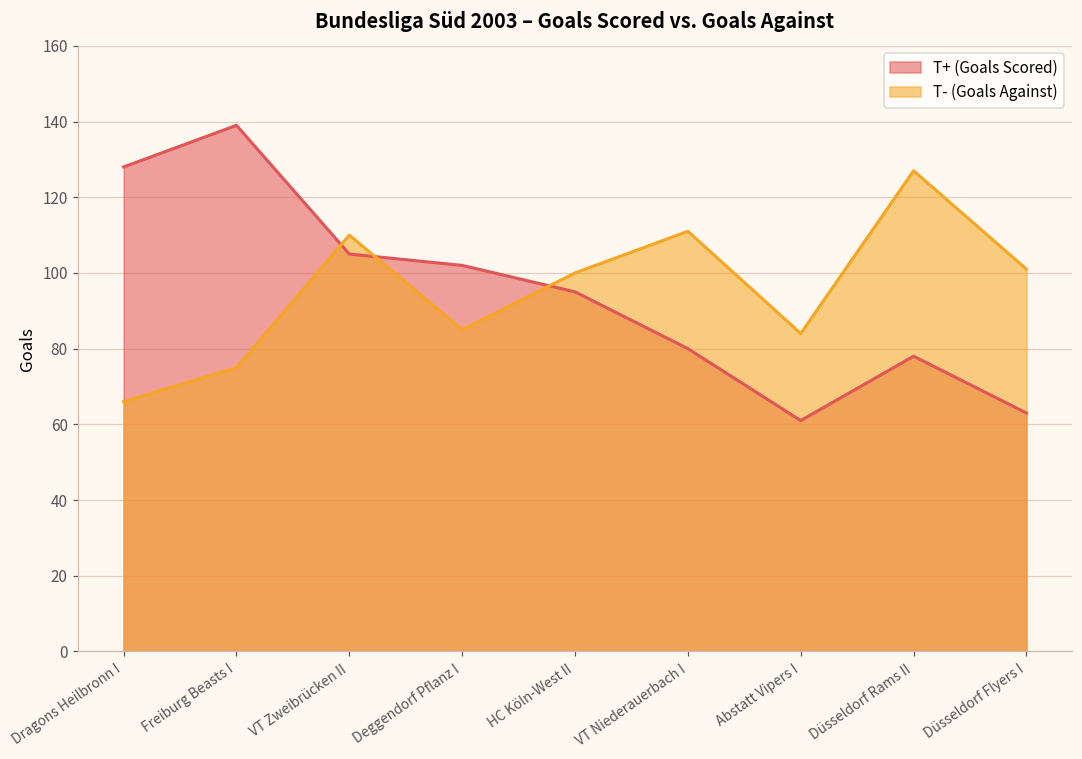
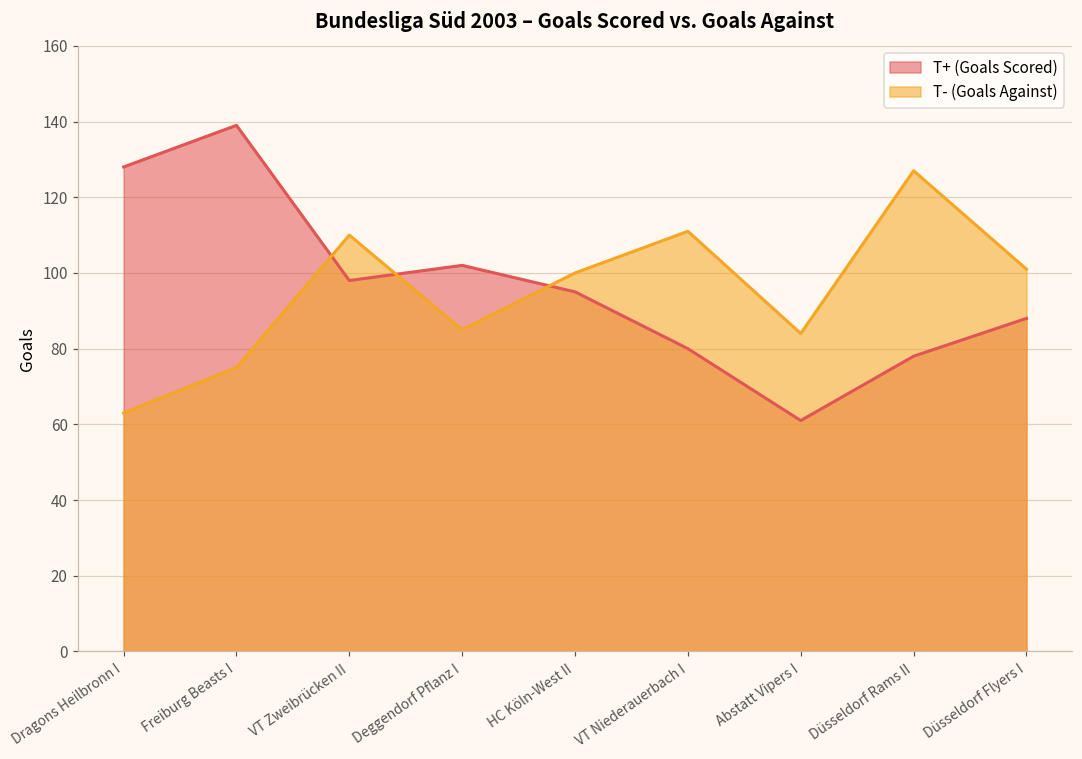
  {
    "T+ (Goals Scored)": {
      "Dragons Heilbronn I": 128,
      "Freiburg Beasts I": 139,
-     "VT Zweibrücken II": 105,
+     "VT Zweibrücken II": 98,
      "Deggendorf Pflanz I": 102,
      "HC Köln-West II": 95,
      "VT Niederauerbach I": 80,
      "Abstatt Vipers I": 61,
      "Düsseldorf Rams II": 78,
-     "Düsseldorf Flyers I": 63
+     "Düsseldorf Flyers I": 88
    },
    "T- (Goals Against)": {
-     "Dragons Heilbronn I": 66,
+     "Dragons Heilbronn I": 63,
      "Freiburg Beasts I": 75,
      "VT Zweibrücken II": 110,
      "Deggendorf Pflanz I": 85,
      "HC Köln-West II": 100,
      "VT Niederauerbach I": 111,
      "Abstatt Vipers I": 84,
      "Düsseldorf Rams II": 127,
      "Düsseldorf Flyers I": 101
    }
  }
